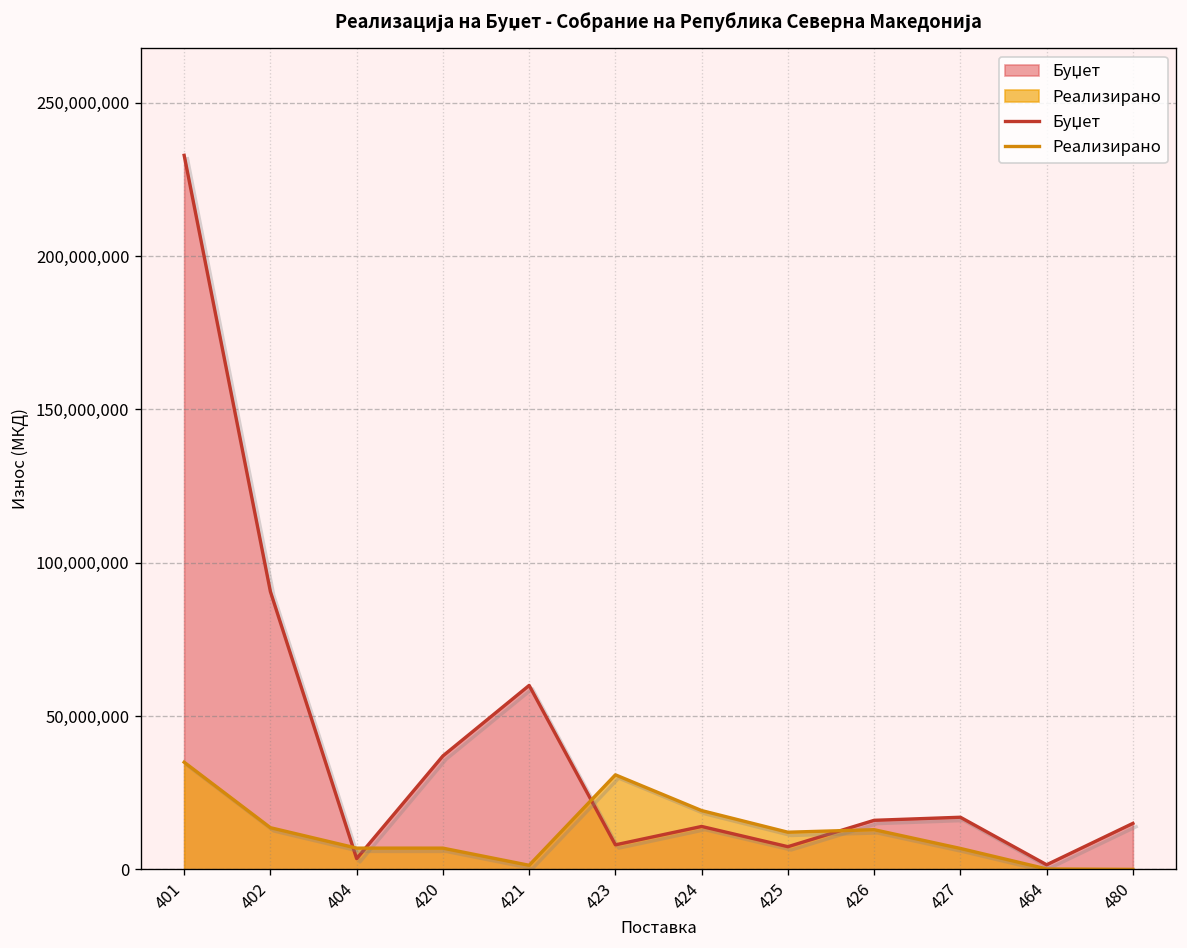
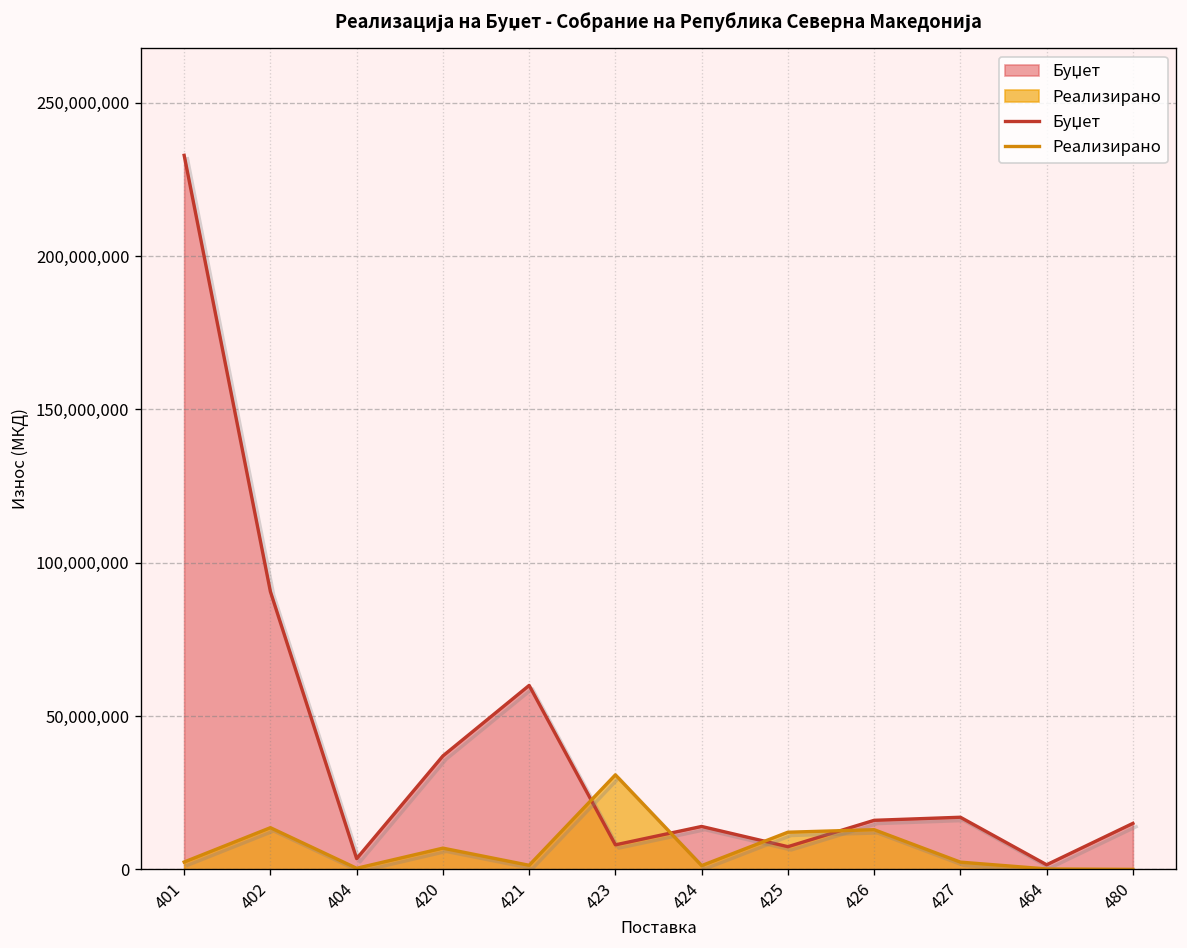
  {
    "Реализирано": {
-     "401": "35,000,000",
+     "401": "2,000,000",
      "402": "14,000,000",
-     "404": "7,000,000",
+     "404": "0",
      "420": "7,000,000",
      "421": "1,000,000",
      "423": "31,000,000",
-     "424": "19,000,000",
+     "424": "1,000,000",
      "425": "12,000,000",
      "426": "13,000,000",
-     "427": "7,000,000",
+     "427": "2,000,000",
      "464": "0",
      "480": "0"
    }
  }
